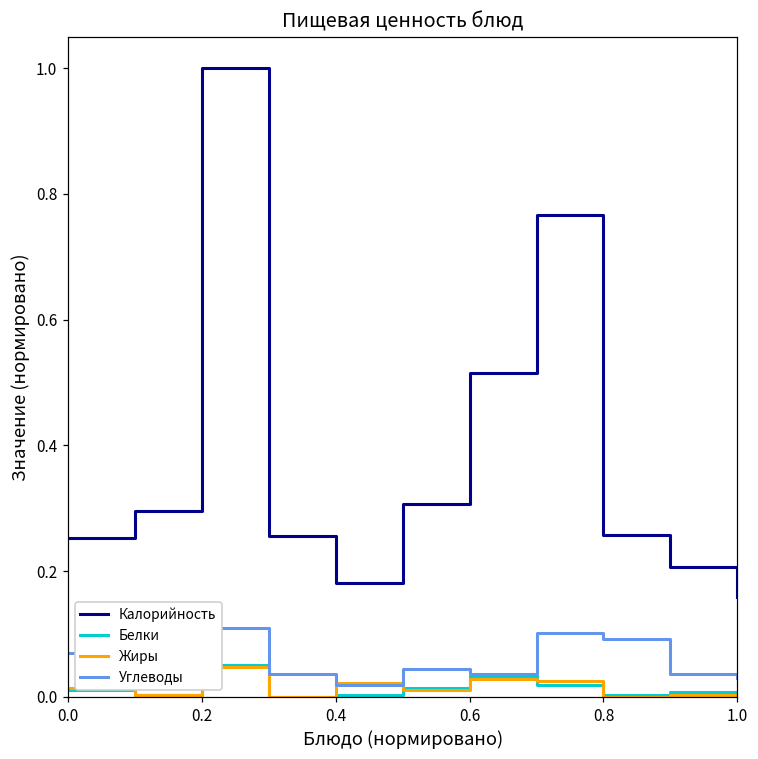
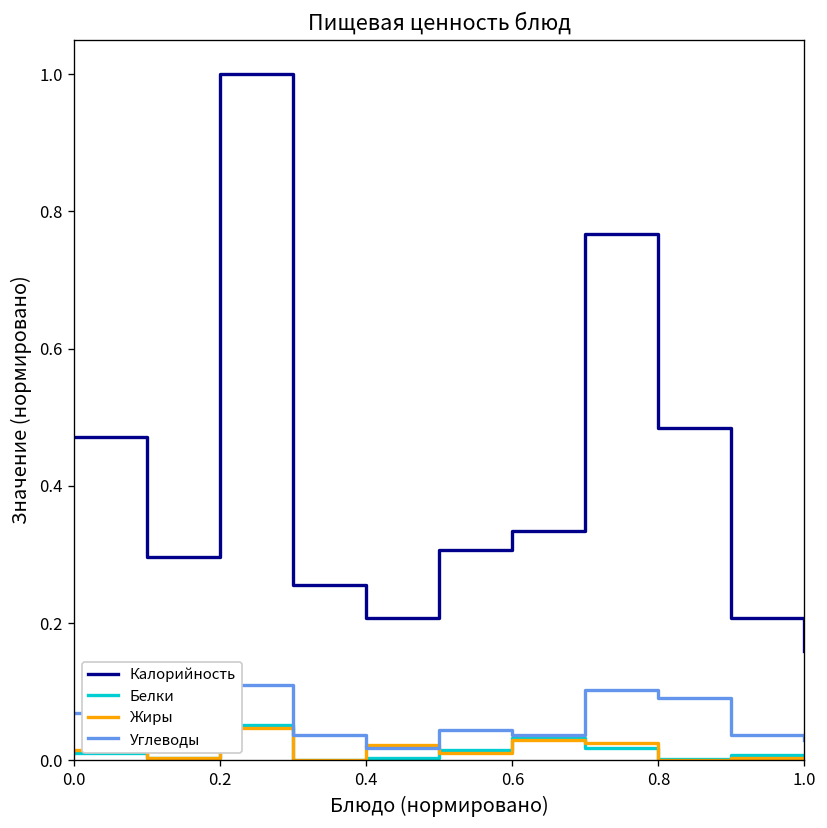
  {
    "Калорийность": {
-     "0.0": 0.25,
+     "0.0": 0.47,
      "0.2": 1.00,
-     "0.4": 0.18,
-     "0.6": 0.51,
-     "0.8": 0.26,
+     "0.4": 0.21,
+     "0.6": 0.33,
+     "0.8": 0.48,
      "1.0": 0.16
    },
    "Белки": {
      "0.4": 0.00,
      "1.0": 0.01
    },
    "Жиры": {
      "1.0": 0.00
    },
    "Углеводы": {
      "0.0": 0.07,
      "0.8": 0.09,
      "1.0": 0.03
    }
  }
